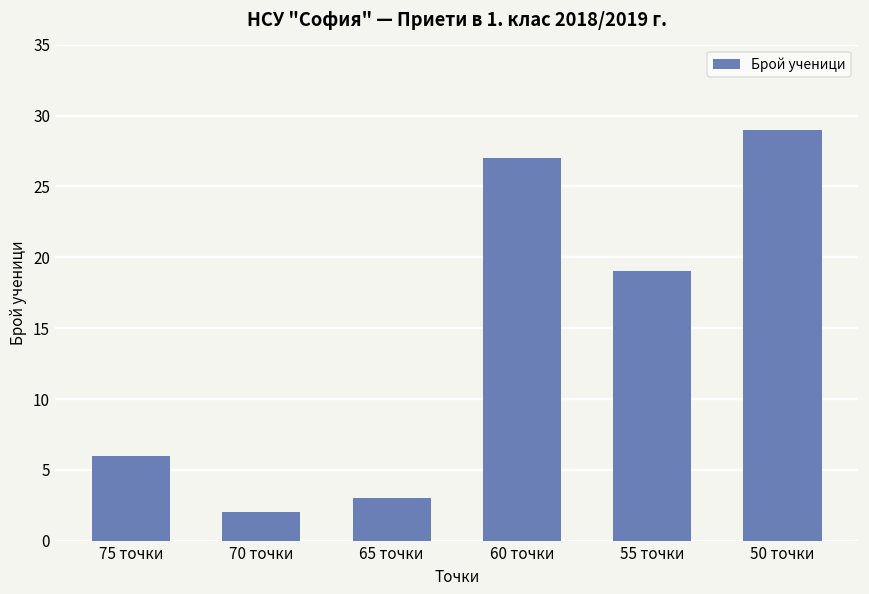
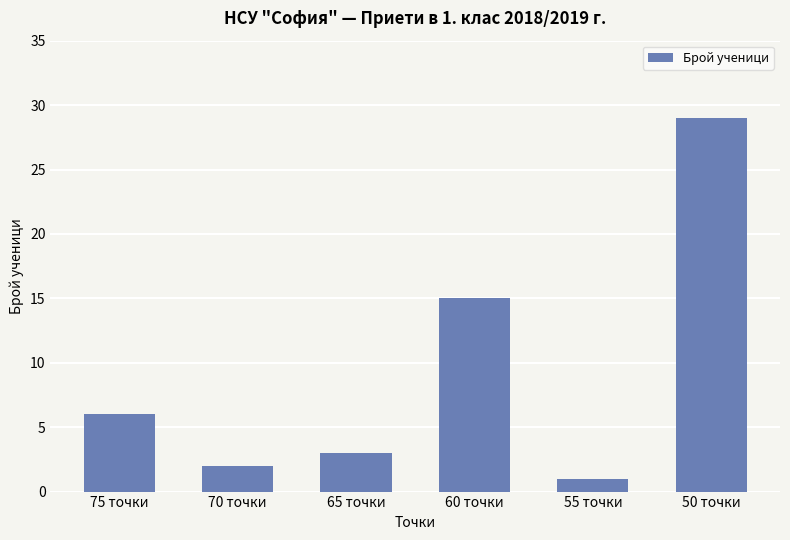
  {
    "75 точки": 6,
    "70 точки": 2,
    "65 точки": 3,
-   "60 точки": 27,
-   "55 точки": 19,
+   "60 точки": 15,
+   "55 точки": 1,
    "50 точки": 29
  }
